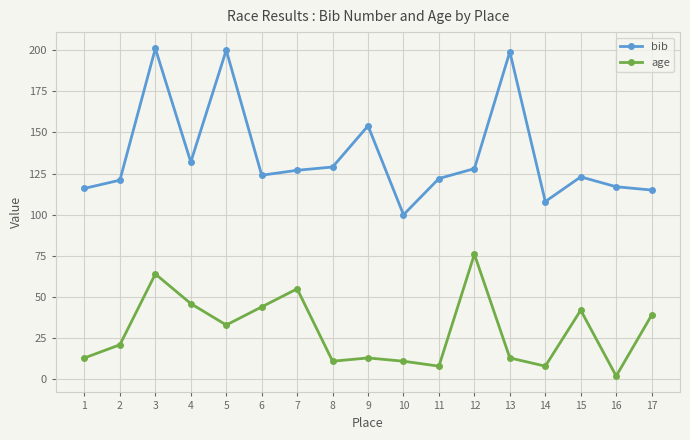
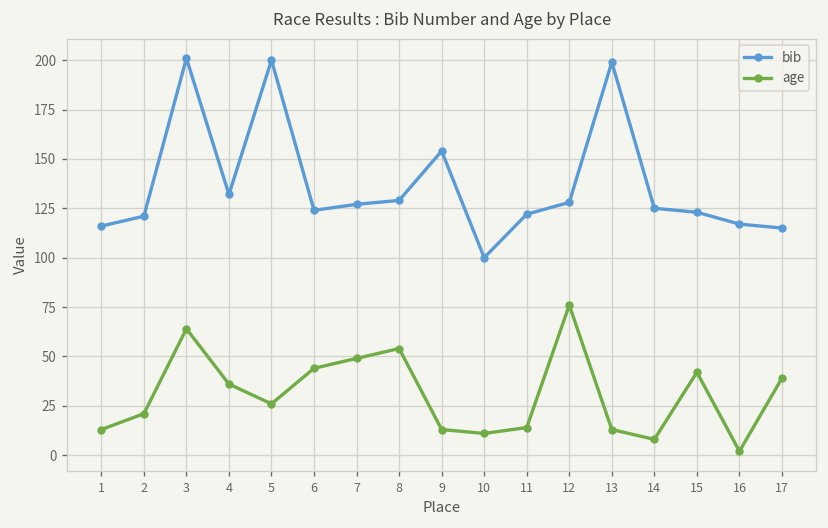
  {
    "bib": {
      "1": 116,
      "2": 121,
      "3": 201,
      "4": 132,
      "5": 200,
      "6": 124,
      "7": 127,
      "8": 129,
      "9": 154,
      "10": 100,
      "11": 122,
      "12": 128,
      "13": 199,
-     "14": 108,
+     "14": 125,
      "15": 123,
      "16": 117,
      "17": 115
    },
    "age": {
      "1": 13,
      "2": 21,
      "3": 64,
-     "4": 46,
-     "5": 33,
+     "4": 36,
+     "5": 26,
      "6": 44,
-     "7": 55,
-     "8": 11,
+     "7": 49,
+     "8": 54,
      "9": 13,
      "10": 11,
-     "11": 8,
+     "11": 14,
      "12": 76,
      "13": 13,
      "14": 8,
      "15": 42,
      "16": 2,
      "17": 39
    }
  }
